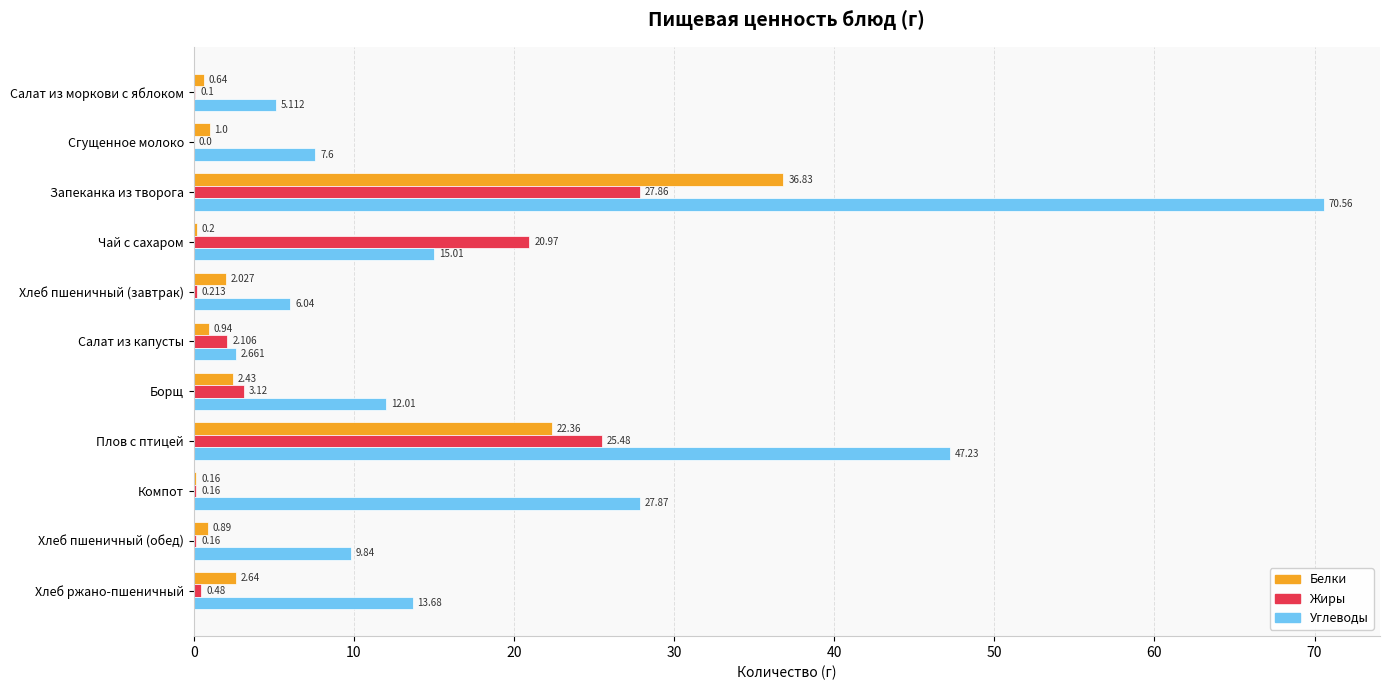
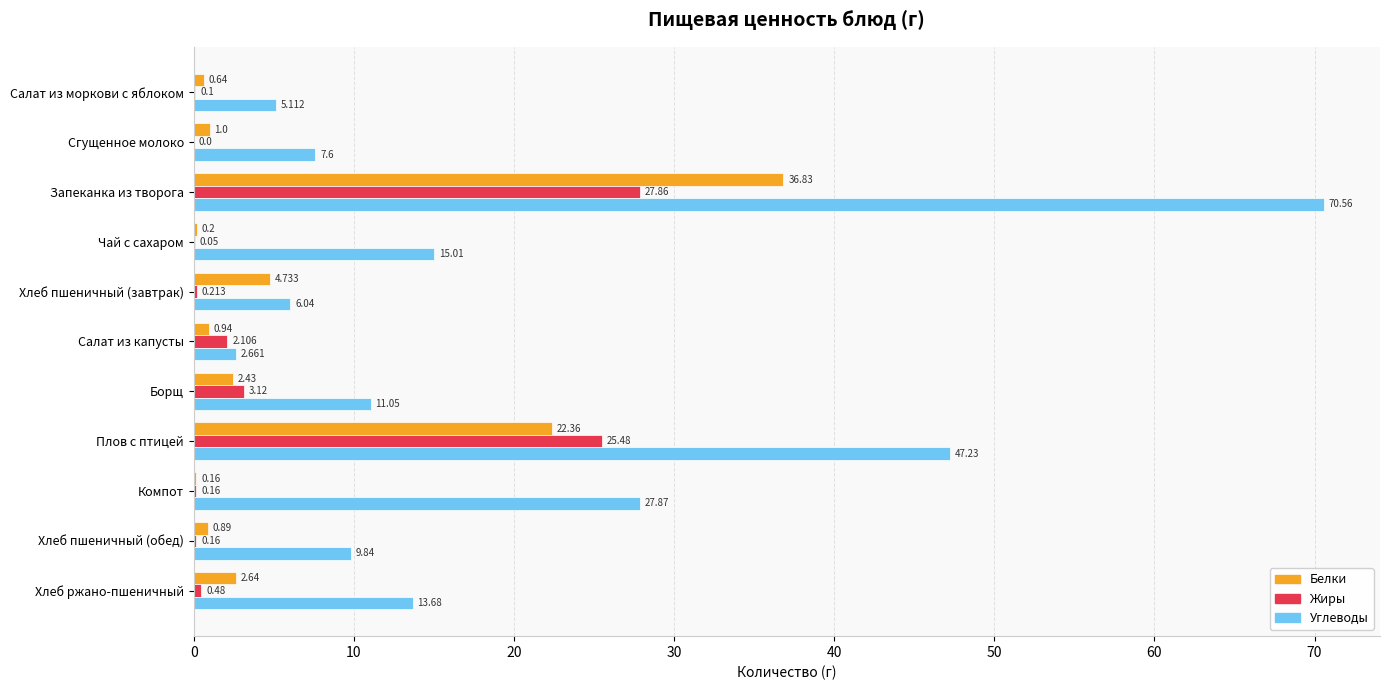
  {
    "Белки": {
      "Салат из моркови с яблоком": 0.64,
      "Сгущенное молоко": 1.0,
      "Запеканка из творога": 36.83,
      "Чай с сахаром": 0.2,
-     "Хлеб пшеничный (завтрак)": 2.027,
+     "Хлеб пшеничный (завтрак)": 4.733,
      "Салат из капусты": 0.94,
      "Борщ": 2.43,
      "Плов с птицей": 22.36,
      "Компот": 0.16,
      "Хлеб пшеничный (обед)": 0.89,
      "Хлеб ржано-пшеничный": 2.64
    },
    "Жиры": {
      "Салат из моркови с яблоком": 0.1,
      "Сгущенное молоко": 0.0,
      "Запеканка из творога": 27.86,
-     "Чай с сахаром": 20.97,
+     "Чай с сахаром": 0.05,
      "Хлеб пшеничный (завтрак)": 0.213,
      "Салат из капусты": 2.106,
      "Борщ": 3.12,
      "Плов с птицей": 25.48,
      "Компот": 0.16,
      "Хлеб пшеничный (обед)": 0.16,
      "Хлеб ржано-пшеничный": 0.48
    },
    "Углеводы": {
      "Салат из моркови с яблоком": 5.112,
      "Сгущенное молоко": 7.6,
      "Запеканка из творога": 70.56,
      "Чай с сахаром": 15.01,
      "Хлеб пшеничный (завтрак)": 6.04,
      "Салат из капусты": 2.661,
-     "Борщ": 12.01,
+     "Борщ": 11.05,
      "Плов с птицей": 47.23,
      "Компот": 27.87,
      "Хлеб пшеничный (обед)": 9.84,
      "Хлеб ржано-пшеничный": 13.68
    }
  }
